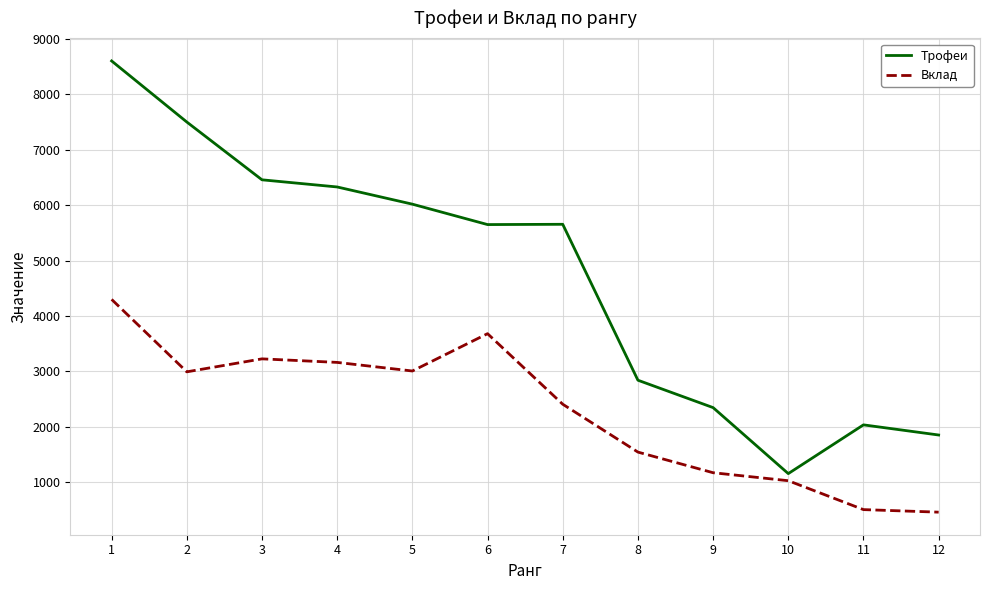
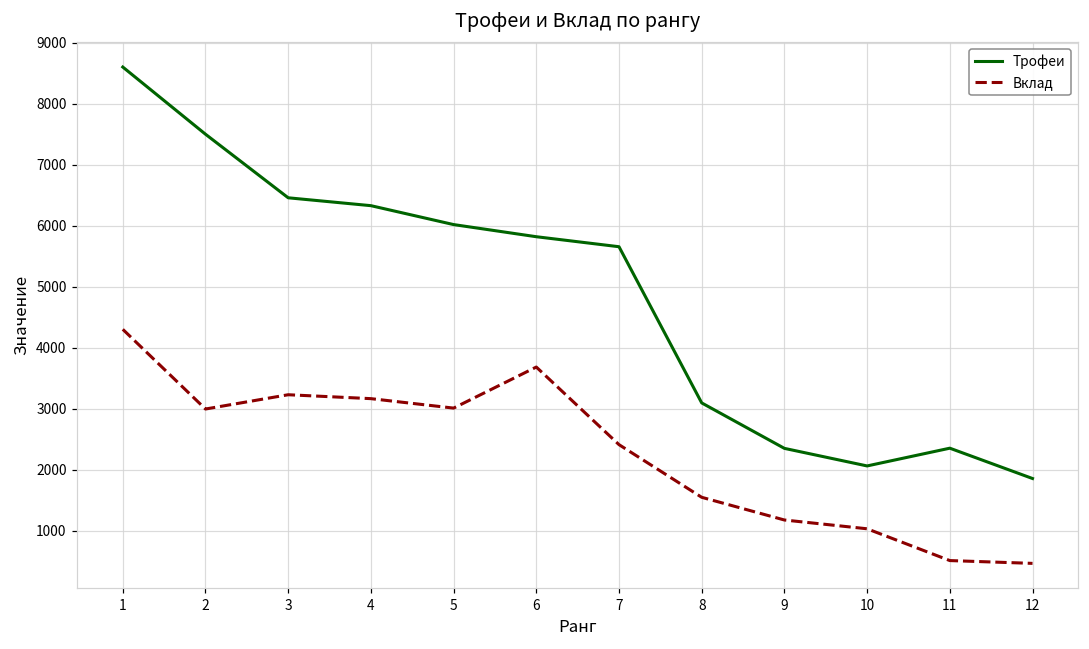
  {
    "Трофеи": {
      "1": 8600,
      "2": 7500,
      "3": 6500,
      "4": 6300,
      "5": 6000,
-     "6": 5600,
+     "6": 5800,
      "7": 5700,
-     "8": 2800,
+     "8": 3100,
      "9": 2300,
-     "10": 1200,
-     "11": 2000,
+     "10": 2100,
+     "11": 2400,
      "12": 1900
    },
    "Вклад": {
      "1": 4300,
      "2": 3000,
      "3": 3200,
      "4": 3200,
      "5": 3000,
      "6": 3700,
      "7": 2400,
      "8": 1500,
      "9": 1200,
      "10": 1000,
      "11": 500,
      "12": 500
    }
  }
